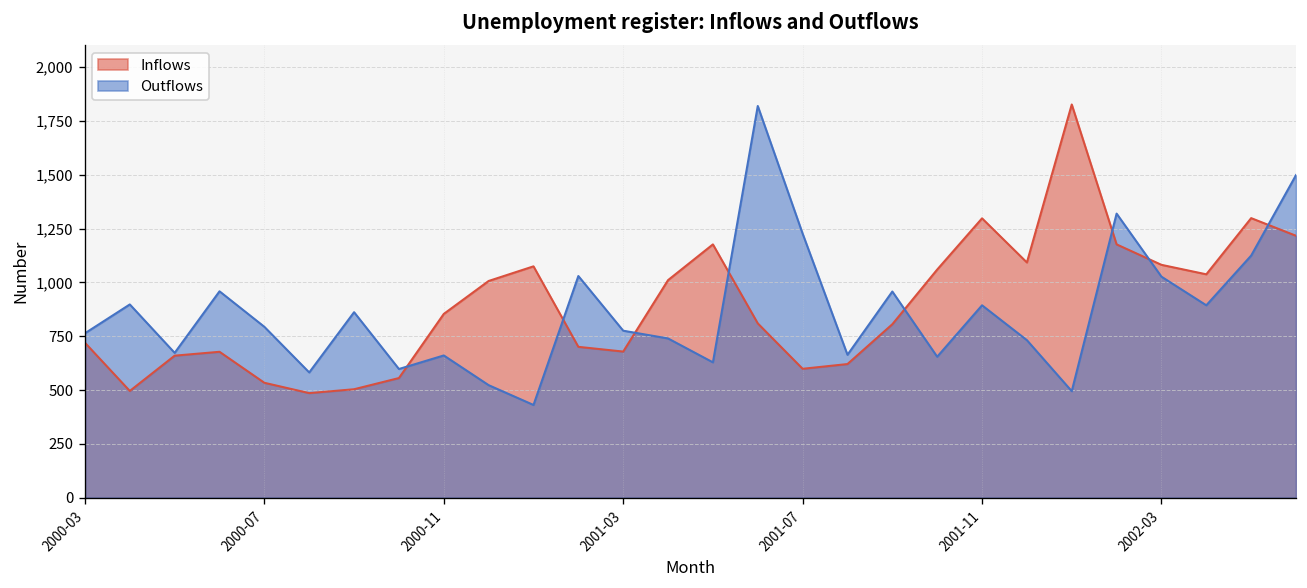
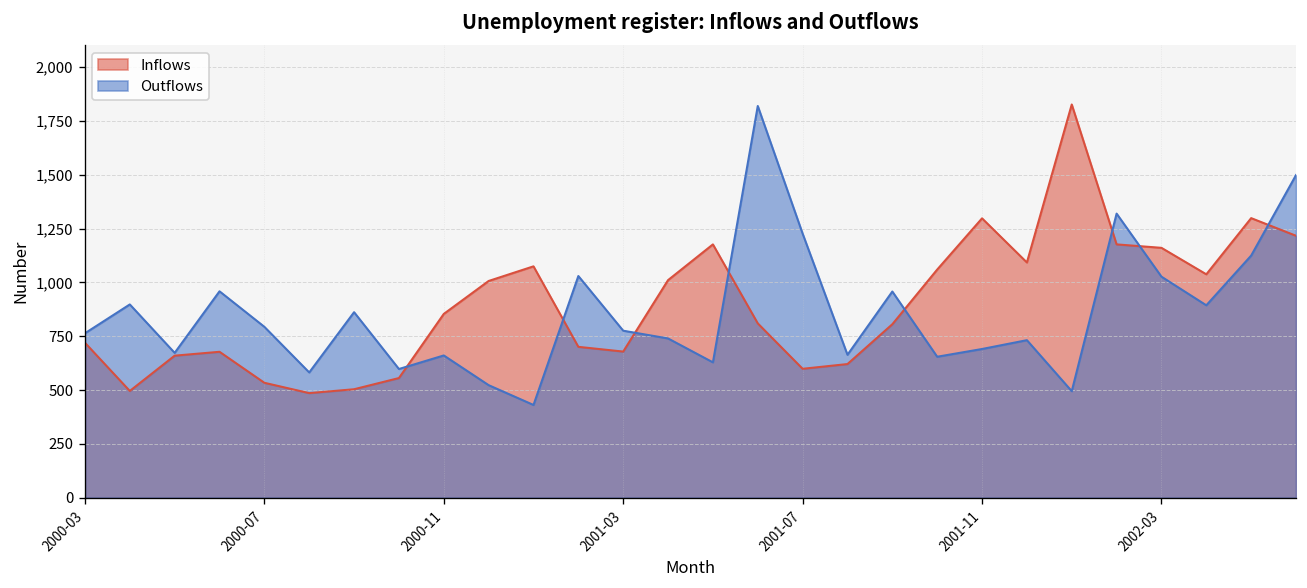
  {
    "Inflows": {
      "2000-03": "720",
      "2000-07": "530",
      "2000-11": "850",
      "2001-03": "680",
      "2001-07": "600",
      "2001-11": "1,300",
-     "2002-03": "1,080"
+     "2002-03": "1,160"
    },
    "Outflows": {
      "2000-03": "760",
      "2000-07": "790",
      "2000-11": "660",
      "2001-03": "780",
      "2001-07": "1,230",
-     "2001-11": "890",
+     "2001-11": "690",
      "2002-03": "1,030"
    }
  }
